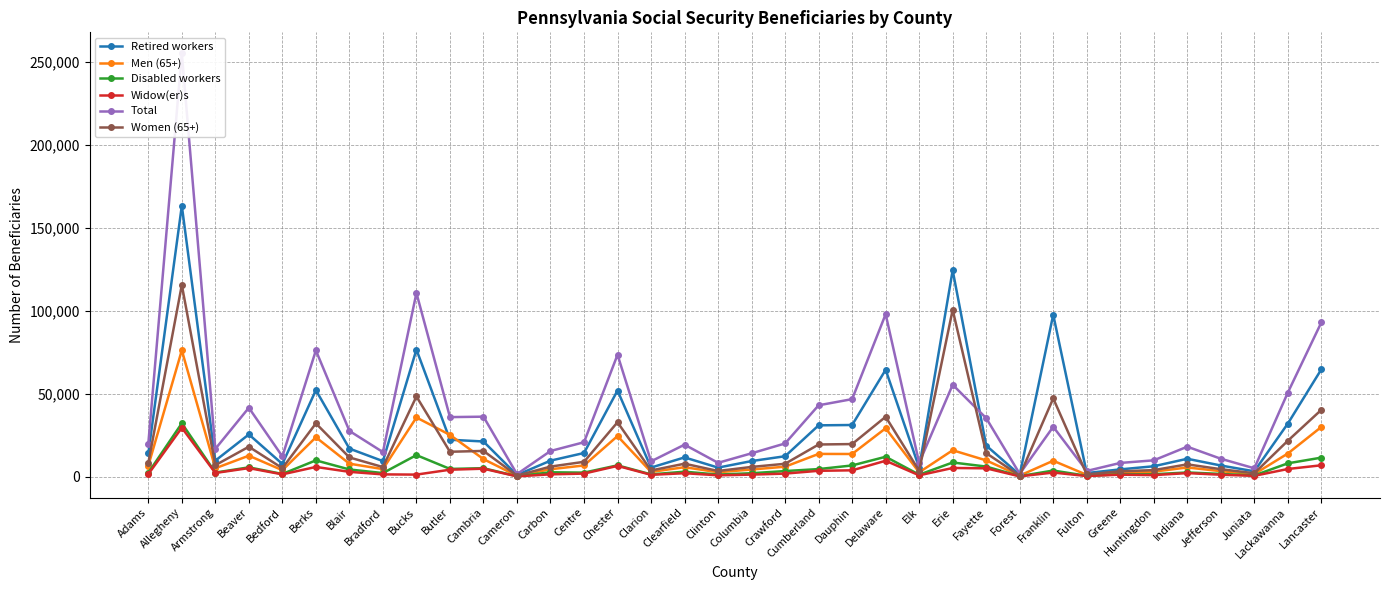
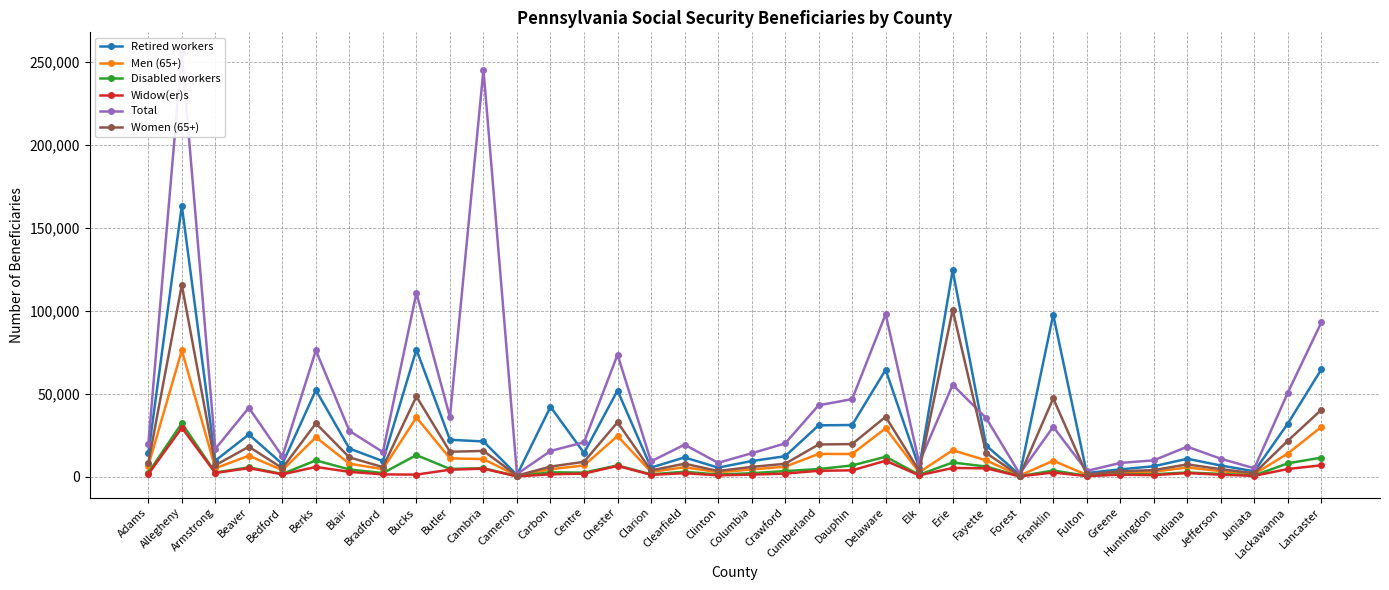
  {
    "Retired workers": {
      "Adams": "14,000",
      "Allegheny": "163,000",
      "Armstrong": "10,000",
      "Beaver": "25,000",
      "Bedford": "8,000",
      "Berks": "52,000",
      "Blair": "17,000",
      "Bradford": "9,000",
      "Bucks": "77,000",
      "Butler": "22,000",
      "Cambria": "21,000",
-     "Carbon": "10,000",
+     "Carbon": "42,000",
      "Centre": "14,000",
      "Chester": "52,000",
      "Clarion": "5,000",
      "Clearfield": "12,000",
      "Clinton": "5,000",
      "Columbia": "9,000",
      "Crawford": "12,000",
      "Cumberland": "31,000",
      "Dauphin": "31,000",
      "Delaware": "64,000",
      "Elk": "5,000",
      "Erie": "124,000",
      "Fayette": "19,000",
      "Franklin": "98,000",
      "Huntingdon": "6,000",
      "Indiana": "11,000",
      "Jefferson": "7,000",
      "Lackawanna": "32,000",
      "Lancaster": "65,000"
    },
    "Men (65+)": {
      "Adams": "7,000",
      "Allegheny": "76,000",
      "Armstrong": "5,000",
      "Beaver": "13,000",
      "Berks": "24,000",
      "Blair": "8,000",
      "Bucks": "36,000",
-     "Butler": "25,000",
+     "Butler": "11,000",
      "Cambria": "11,000",
      "Carbon": "4,000",
      "Centre": "7,000",
      "Chester": "24,000",
      "Clearfield": "6,000",
      "Columbia": "4,000",
      "Crawford": "6,000",
      "Cumberland": "14,000",
      "Dauphin": "14,000",
      "Delaware": "29,000",
      "Erie": "16,000",
      "Fayette": "10,000",
      "Franklin": "10,000",
      "Indiana": "6,000",
      "Lackawanna": "14,000",
      "Lancaster": "30,000"
    },
    "Disabled workers": {
      "Allegheny": "32,000",
      "Berks": "10,000",
      "Bucks": "13,000",
      "Dauphin": "7,000",
      "Delaware": "12,000",
      "Erie": "8,000",
      "Lackawanna": "8,000",
      "Lancaster": "11,000"
    },
    "Widow(er)s": {
      "Allegheny": "29,000",
      "Berks": "6,000",
      "Bucks": "1,000",
      "Dauphin": "4,000",
      "Delaware": "10,000",
      "Erie": "5,000",
      "Lackawanna": "5,000",
      "Lancaster": "7,000"
    },
    "Total": {
      "Adams": "20,000",
      "Armstrong": "17,000",
      "Beaver": "41,000",
      "Bedford": "12,000",
      "Berks": "76,000",
      "Blair": "28,000",
      "Bradford": "15,000",
      "Bucks": "111,000",
      "Butler": "36,000",
-     "Cambria": "36,000",
+     "Cambria": "245,000",
      "Carbon": "15,000",
      "Centre": "21,000",
      "Chester": "73,000",
      "Clarion": "9,000",
      "Clearfield": "19,000",
      "Clinton": "8,000",
      "Columbia": "14,000",
      "Crawford": "20,000",
      "Cumberland": "43,000",
      "Dauphin": "47,000",
      "Delaware": "98,000",
      "Elk": "8,000",
      "Erie": "55,000",
      "Fayette": "35,000",
      "Franklin": "30,000",
      "Greene": "8,000",
      "Huntingdon": "10,000",
      "Indiana": "18,000",
      "Jefferson": "11,000",
      "Juniata": "5,000",
      "Lackawanna": "51,000",
      "Lancaster": "93,000"
    },
    "Women (65+)": {
      "Adams": "8,000",
      "Allegheny": "116,000",
      "Armstrong": "7,000",
      "Beaver": "18,000",
      "Berks": "32,000",
      "Blair": "12,000",
      "Bucks": "48,000",
      "Butler": "15,000",
      "Cambria": "15,000",
      "Carbon": "6,000",
      "Centre": "9,000",
      "Chester": "33,000",
      "Clearfield": "8,000",
      "Columbia": "6,000",
      "Crawford": "8,000",
      "Cumberland": "19,000",
      "Dauphin": "20,000",
      "Delaware": "36,000",
      "Erie": "101,000",
      "Fayette": "14,000",
      "Franklin": "47,000",
      "Indiana": "7,000",
      "Lackawanna": "22,000",
      "Lancaster": "40,000"
    }
  }
